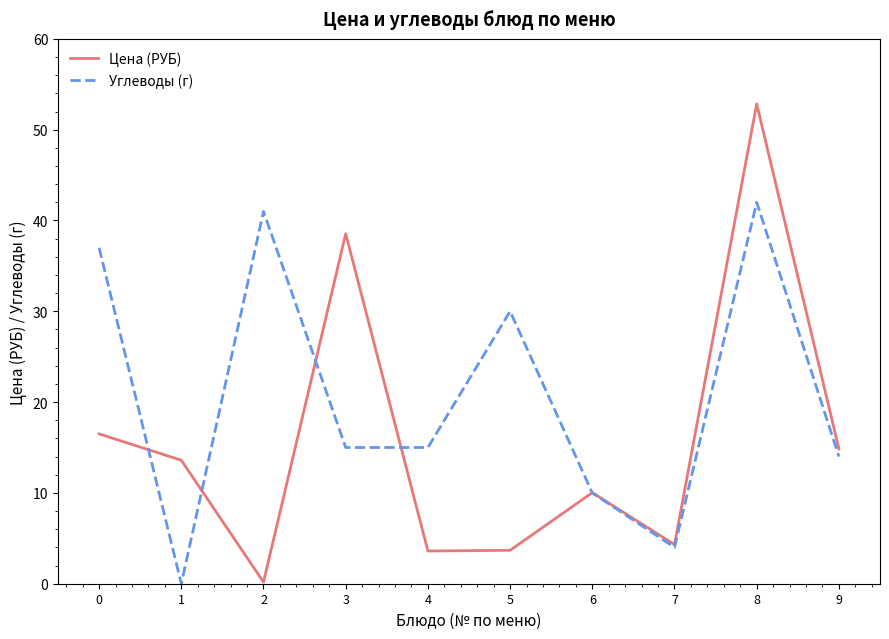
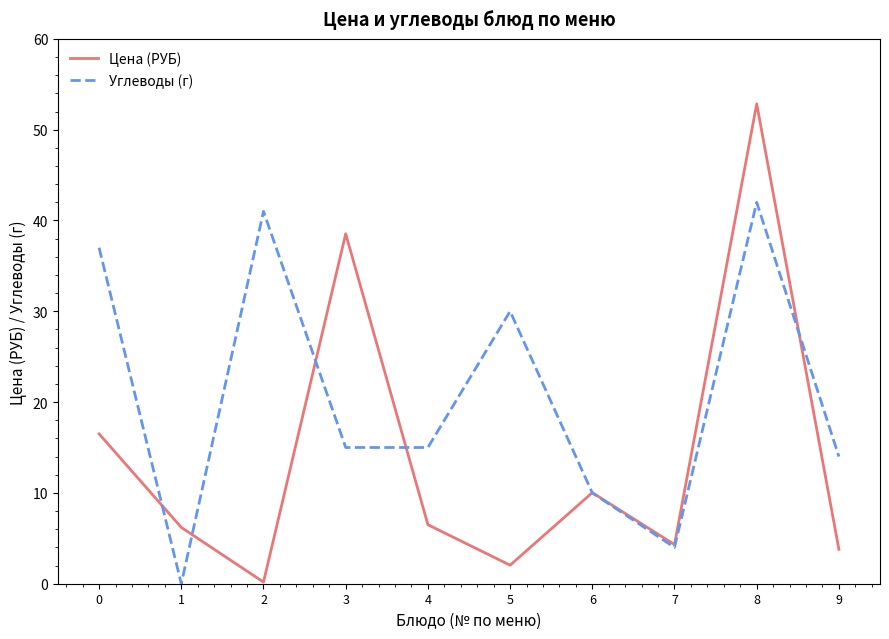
  {
    "Цена (РУБ)": {
      "0": 17,
-     "1": 14,
+     "1": 6,
      "2": 0,
      "3": 39,
-     "4": 4,
-     "5": 4,
+     "4": 7,
+     "5": 2,
      "7": 4,
      "8": 53,
-     "9": 15
+     "9": 4
    },
    "Углеводы (г)": {
      "0": 37,
      "1": 0,
      "2": 41,
      "3": 15,
      "4": 15,
      "5": 30,
      "7": 4,
      "8": 42,
      "9": 14
    }
  }
